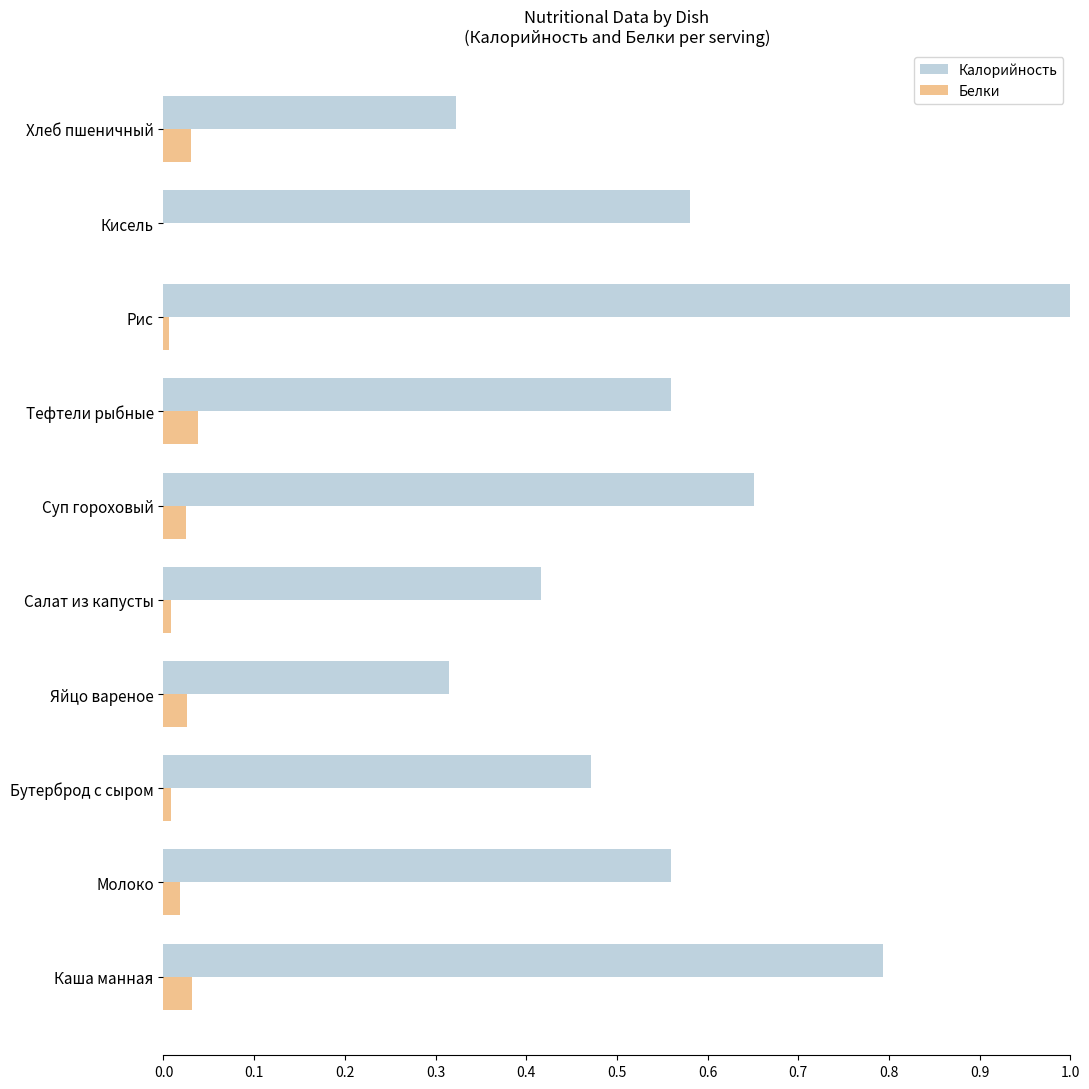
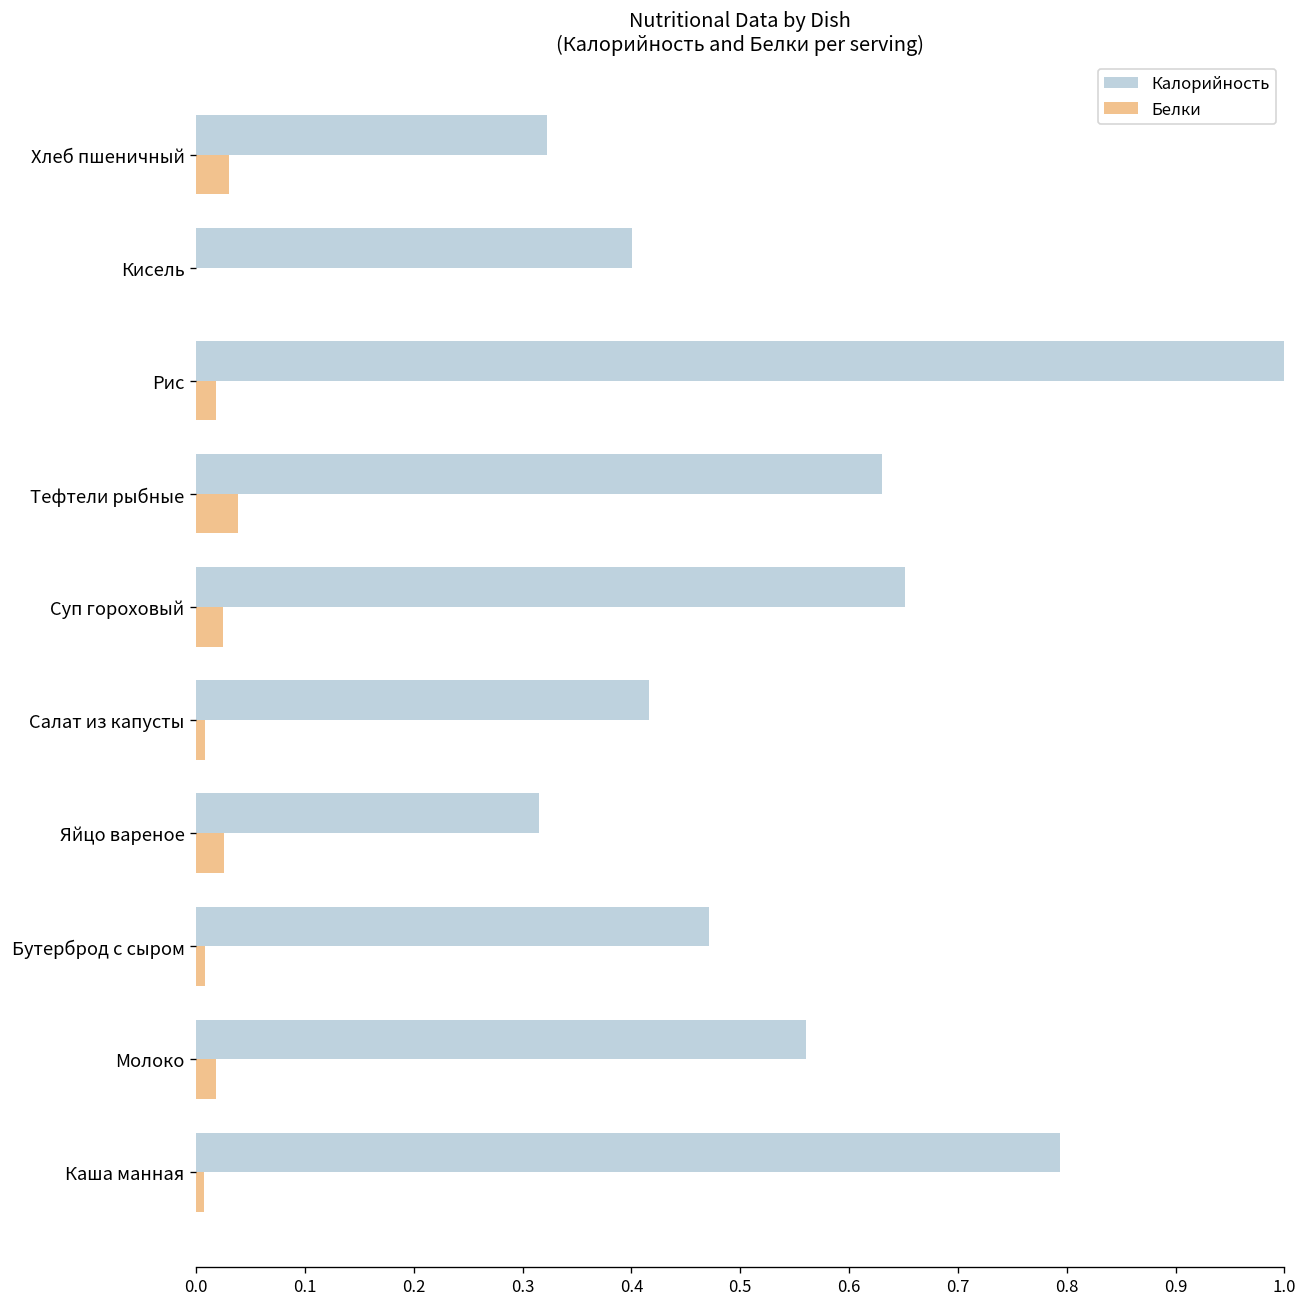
  {
    "Калорийность": {
      "Хлеб пшеничный": 0.32,
-     "Кисель": 0.58,
+     "Кисель": 0.40,
      "Рис": 1.00,
-     "Тефтели рыбные": 0.56,
+     "Тефтели рыбные": 0.63,
      "Суп гороховый": 0.65,
      "Салат из капусты": 0.42,
      "Яйцо вареное": 0.32,
      "Бутерброд с сыром": 0.47,
      "Молоко": 0.56,
      "Каша манная": 0.79
    },
    "Белки": {
      "Хлеб пшеничный": 0.03,
      "Кисель": 0.00,
-     "Рис": 0.01,
+     "Рис": 0.02,
      "Тефтели рыбные": 0.04,
      "Суп гороховый": 0.03,
      "Салат из капусты": 0.01,
      "Яйцо вареное": 0.03,
      "Бутерброд с сыром": 0.01,
      "Молоко": 0.02,
-     "Каша манная": 0.03
+     "Каша манная": 0.01
    }
  }
